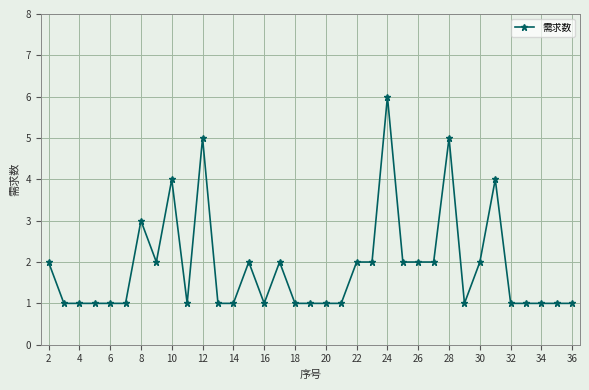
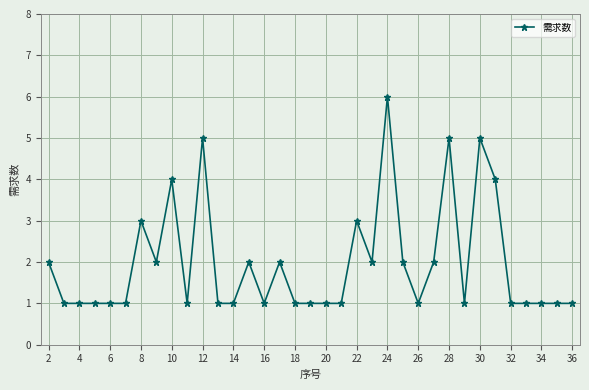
  {
    "2": 2,
    "4": 1,
    "6": 1,
    "8": 3,
    "10": 4,
    "12": 5,
    "14": 1,
    "16": 1,
    "18": 1,
    "20": 1,
-   "22": 2,
+   "22": 3,
    "24": 6,
-   "26": 2,
+   "26": 1,
    "28": 5,
-   "30": 2,
+   "30": 5,
    "32": 1,
    "34": 1,
    "36": 1
  }
